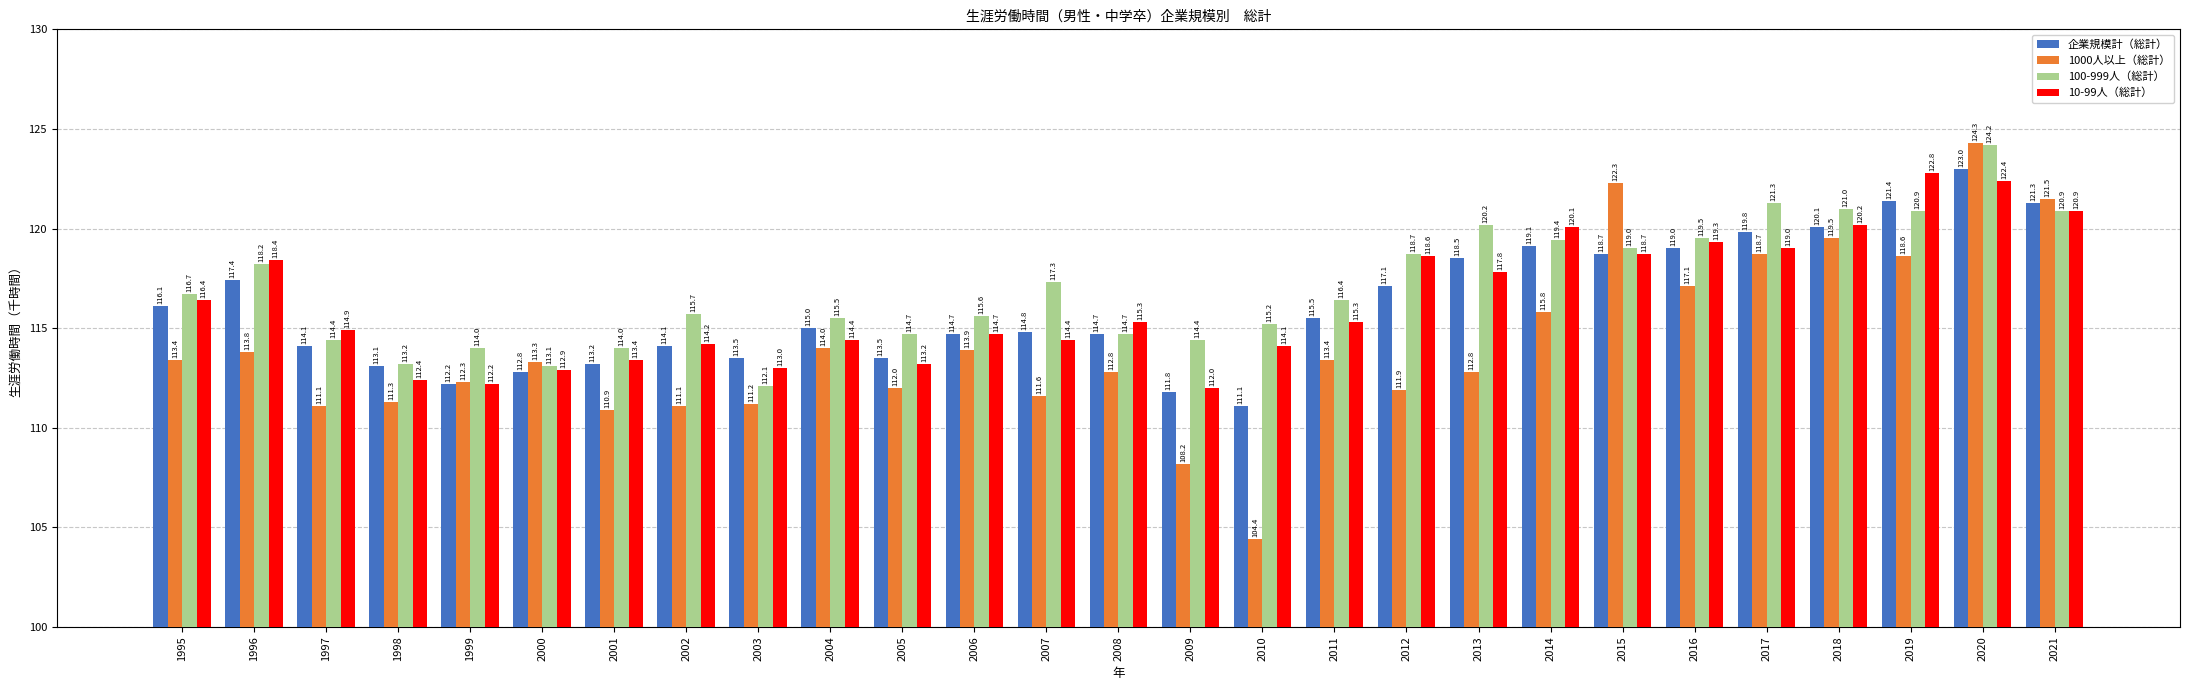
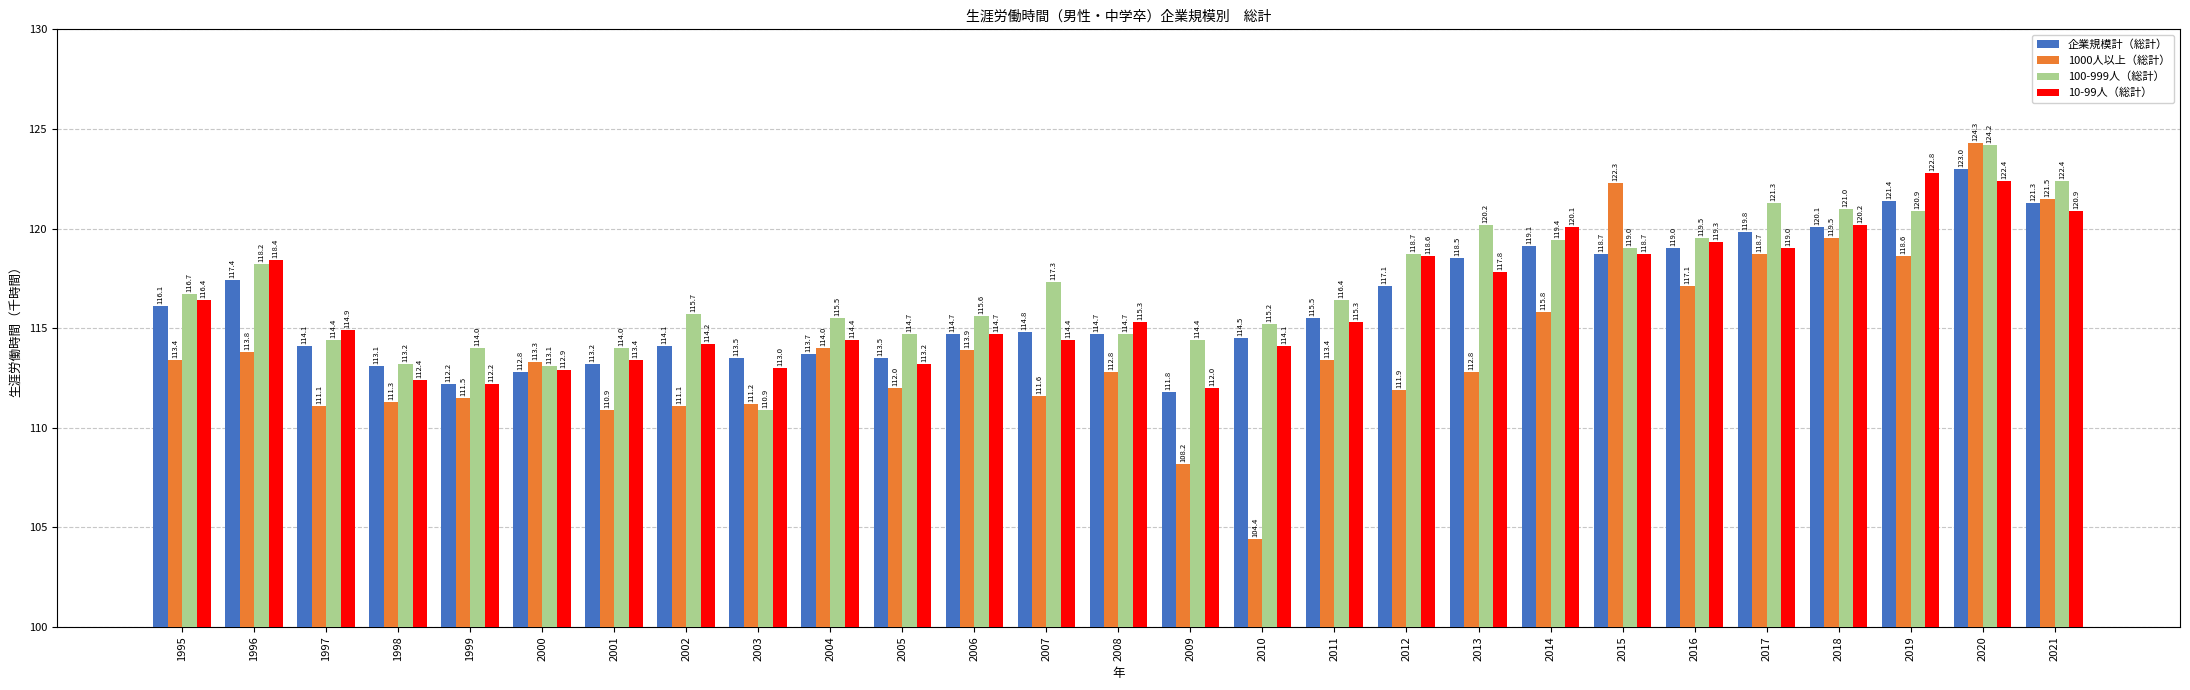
  {
    "企業規模計（総計）": {
      "1995": 116.1,
      "1996": 117.4,
      "1997": 114.1,
      "1998": 113.1,
      "1999": 112.2,
      "2000": 112.8,
      "2001": 113.2,
      "2002": 114.1,
      "2003": 113.5,
-     "2004": 115.0,
+     "2004": 113.7,
      "2005": 113.5,
      "2006": 114.7,
      "2007": 114.8,
      "2008": 114.7,
      "2009": 111.8,
-     "2010": 111.1,
+     "2010": 114.5,
      "2011": 115.5,
      "2012": 117.1,
      "2013": 118.5,
      "2014": 119.1,
      "2015": 118.7,
      "2016": 119.0,
      "2017": 119.8,
      "2018": 120.1,
      "2019": 121.4,
      "2020": 123.0,
      "2021": 121.3
    },
    "1000人以上（総計）": {
      "1995": 113.4,
      "1996": 113.8,
      "1997": 111.1,
      "1998": 111.3,
-     "1999": 112.3,
+     "1999": 111.5,
      "2000": 113.3,
      "2001": 110.9,
      "2002": 111.1,
      "2003": 111.2,
      "2004": 114.0,
      "2005": 112.0,
      "2006": 113.9,
      "2007": 111.6,
      "2008": 112.8,
      "2009": 108.2,
      "2010": 104.4,
      "2011": 113.4,
      "2012": 111.9,
      "2013": 112.8,
      "2014": 115.8,
      "2015": 122.3,
      "2016": 117.1,
      "2017": 118.7,
      "2018": 119.5,
      "2019": 118.6,
      "2020": 124.3,
      "2021": 121.5
    },
    "100-999人（総計）": {
      "1995": 116.7,
      "1996": 118.2,
      "1997": 114.4,
      "1998": 113.2,
      "1999": 114.0,
      "2000": 113.1,
      "2001": 114.0,
      "2002": 115.7,
-     "2003": 112.1,
+     "2003": 110.9,
      "2004": 115.5,
      "2005": 114.7,
      "2006": 115.6,
      "2007": 117.3,
      "2008": 114.7,
      "2009": 114.4,
      "2010": 115.2,
      "2011": 116.4,
      "2012": 118.7,
      "2013": 120.2,
      "2014": 119.4,
      "2015": 119.0,
      "2016": 119.5,
      "2017": 121.3,
      "2018": 121.0,
      "2019": 120.9,
      "2020": 124.2,
-     "2021": 120.9
+     "2021": 122.4
    },
    "10-99人（総計）": {
      "1995": 116.4,
      "1996": 118.4,
      "1997": 114.9,
      "1998": 112.4,
      "1999": 112.2,
      "2000": 112.9,
      "2001": 113.4,
      "2002": 114.2,
      "2003": 113.0,
      "2004": 114.4,
      "2005": 113.2,
      "2006": 114.7,
      "2007": 114.4,
      "2008": 115.3,
      "2009": 112.0,
      "2010": 114.1,
      "2011": 115.3,
      "2012": 118.6,
      "2013": 117.8,
      "2014": 120.1,
      "2015": 118.7,
      "2016": 119.3,
      "2017": 119.0,
      "2018": 120.2,
      "2019": 122.8,
      "2020": 122.4,
      "2021": 120.9
    }
  }
